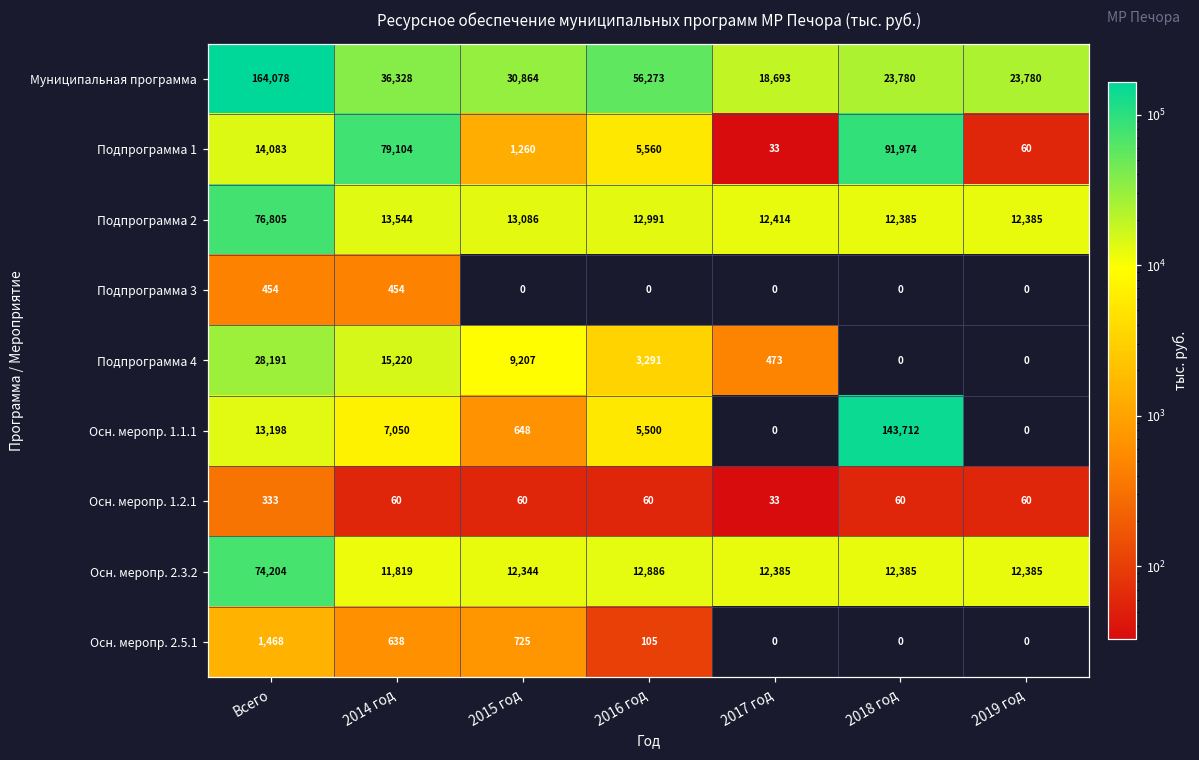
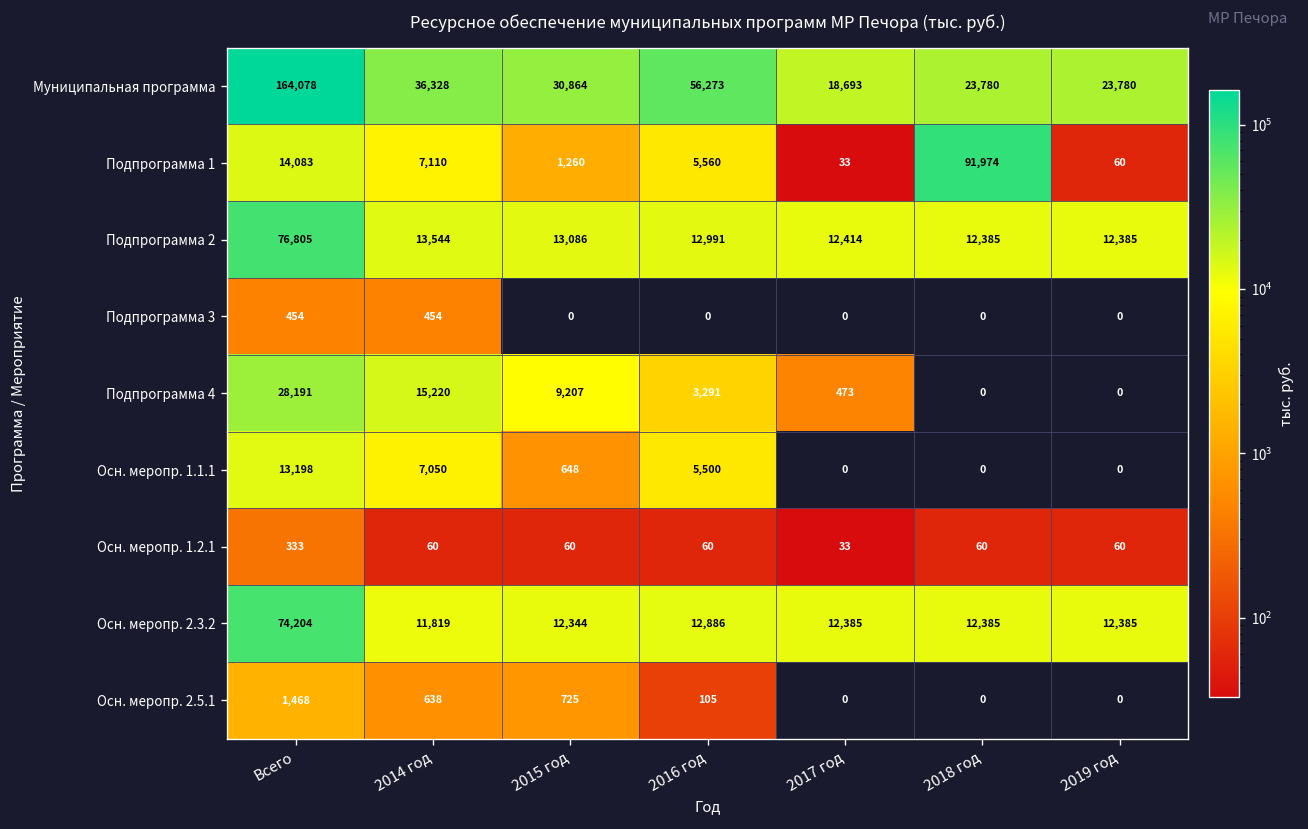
  {
    "Муниципальная программа": {
      "Всего": "164,078",
      "2014 год": "36,328",
      "2015 год": "30,864",
      "2016 год": "56,273",
      "2017 год": "18,693",
      "2018 год": "23,780",
      "2019 год": "23,780"
    },
    "Подпрограмма 1": {
      "Всего": "14,083",
-     "2014 год": "79,104",
+     "2014 год": "7,110",
      "2015 год": "1,260",
      "2016 год": "5,560",
      "2017 год": "33",
      "2018 год": "91,974",
      "2019 год": "60"
    },
    "Подпрограмма 2": {
      "Всего": "76,805",
      "2014 год": "13,544",
      "2015 год": "13,086",
      "2016 год": "12,991",
      "2017 год": "12,414",
      "2018 год": "12,385",
      "2019 год": "12,385"
    },
    "Подпрограмма 3": {
      "Всего": "454",
      "2014 год": "454",
      "2015 год": "0",
      "2016 год": "0",
      "2017 год": "0",
      "2018 год": "0",
      "2019 год": "0"
    },
    "Подпрограмма 4": {
      "Всего": "28,191",
      "2014 год": "15,220",
      "2015 год": "9,207",
      "2016 год": "3,291",
      "2017 год": "473",
      "2018 год": "0",
      "2019 год": "0"
    },
    "Осн. меропр. 1.1.1": {
      "Всего": "13,198",
      "2014 год": "7,050",
      "2015 год": "648",
      "2016 год": "5,500",
      "2017 год": "0",
-     "2018 год": "143,712",
+     "2018 год": "0",
      "2019 год": "0"
    },
    "Осн. меропр. 1.2.1": {
      "Всего": "333",
      "2014 год": "60",
      "2015 год": "60",
      "2016 год": "60",
      "2017 год": "33",
      "2018 год": "60",
      "2019 год": "60"
    },
    "Осн. меропр. 2.3.2": {
      "Всего": "74,204",
      "2014 год": "11,819",
      "2015 год": "12,344",
      "2016 год": "12,886",
      "2017 год": "12,385",
      "2018 год": "12,385",
      "2019 год": "12,385"
    },
    "Осн. меропр. 2.5.1": {
      "Всего": "1,468",
      "2014 год": "638",
      "2015 год": "725",
      "2016 год": "105",
      "2017 год": "0",
      "2018 год": "0",
      "2019 год": "0"
    }
  }
